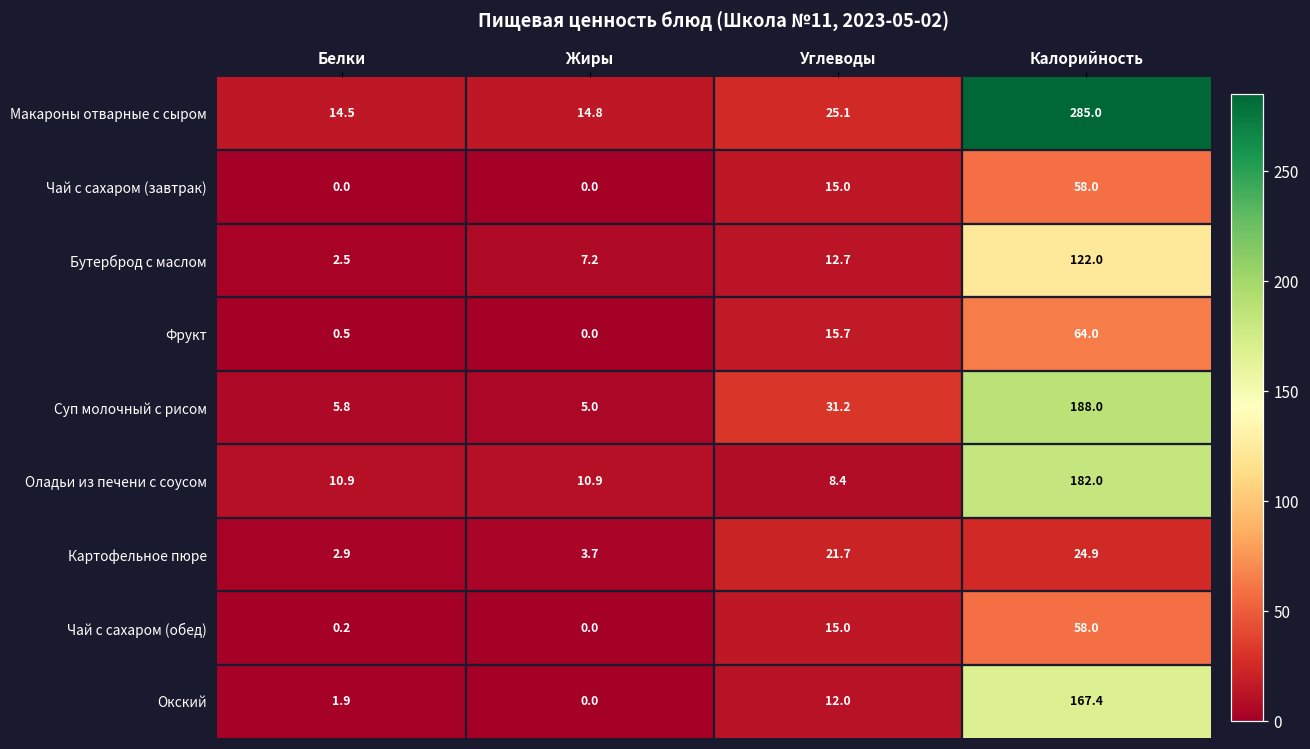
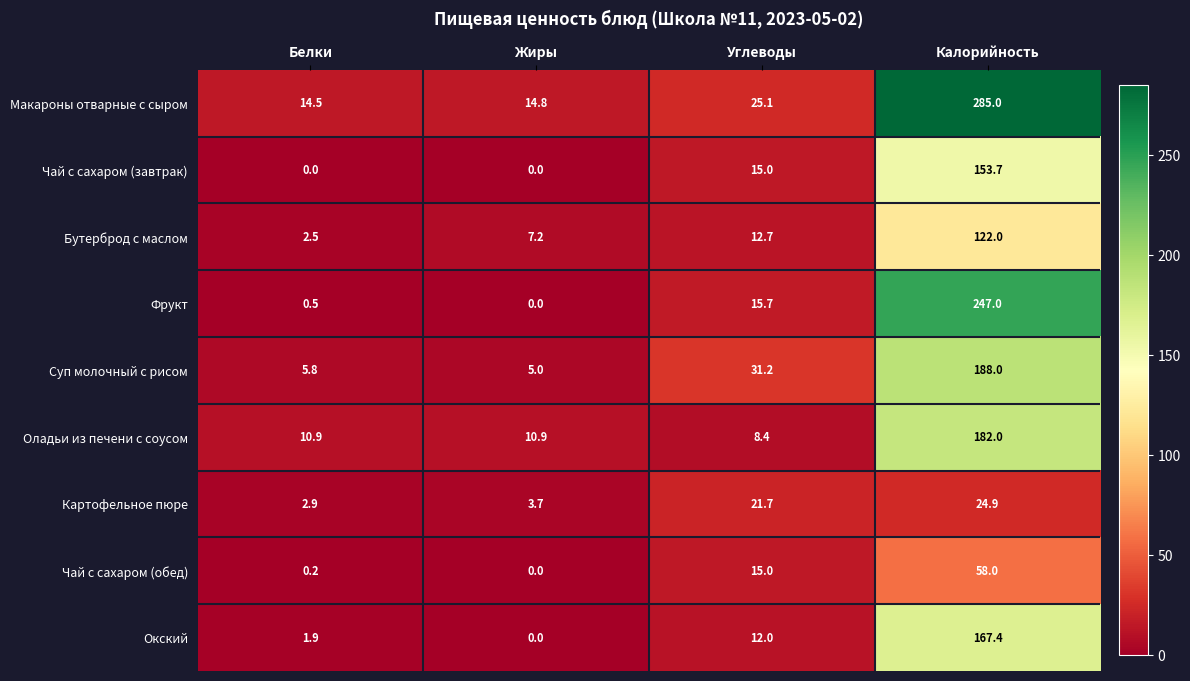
  {
    "Макароны отварные с сыром": {
      "Белки": 14.5,
      "Жиры": 14.8,
      "Углеводы": 25.1,
      "Калорийность": 285.0
    },
    "Чай с сахаром (завтрак)": {
      "Белки": 0.0,
      "Жиры": 0.0,
      "Углеводы": 15.0,
-     "Калорийность": 58.0
+     "Калорийность": 153.7
    },
    "Бутерброд с маслом": {
      "Белки": 2.5,
      "Жиры": 7.2,
      "Углеводы": 12.7,
      "Калорийность": 122.0
    },
    "Фрукт": {
      "Белки": 0.5,
      "Жиры": 0.0,
      "Углеводы": 15.7,
-     "Калорийность": 64.0
+     "Калорийность": 247.0
    },
    "Суп молочный с рисом": {
      "Белки": 5.8,
      "Жиры": 5.0,
      "Углеводы": 31.2,
      "Калорийность": 188.0
    },
    "Оладьи из печени с соусом": {
      "Белки": 10.9,
      "Жиры": 10.9,
      "Углеводы": 8.4,
      "Калорийность": 182.0
    },
    "Картофельное пюре": {
      "Белки": 2.9,
      "Жиры": 3.7,
      "Углеводы": 21.7,
      "Калорийность": 24.9
    },
    "Чай с сахаром (обед)": {
      "Белки": 0.2,
      "Жиры": 0.0,
      "Углеводы": 15.0,
      "Калорийность": 58.0
    },
    "Окский": {
      "Белки": 1.9,
      "Жиры": 0.0,
      "Углеводы": 12.0,
      "Калорийность": 167.4
    }
  }
